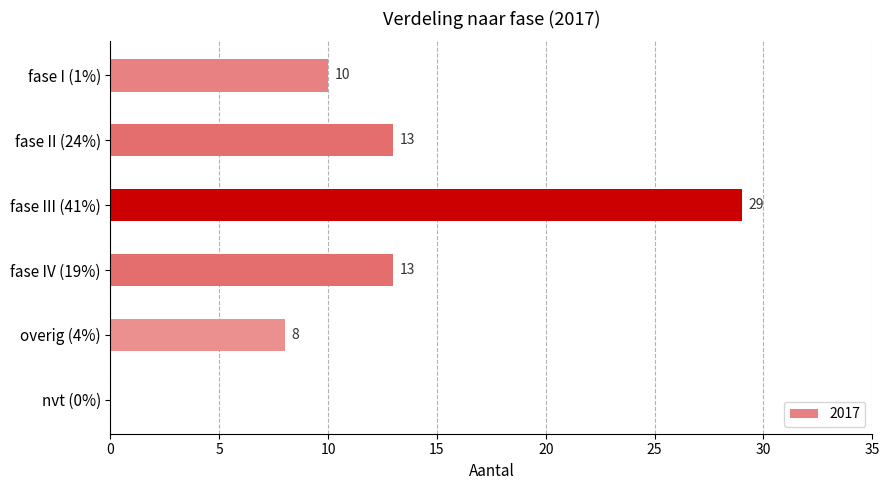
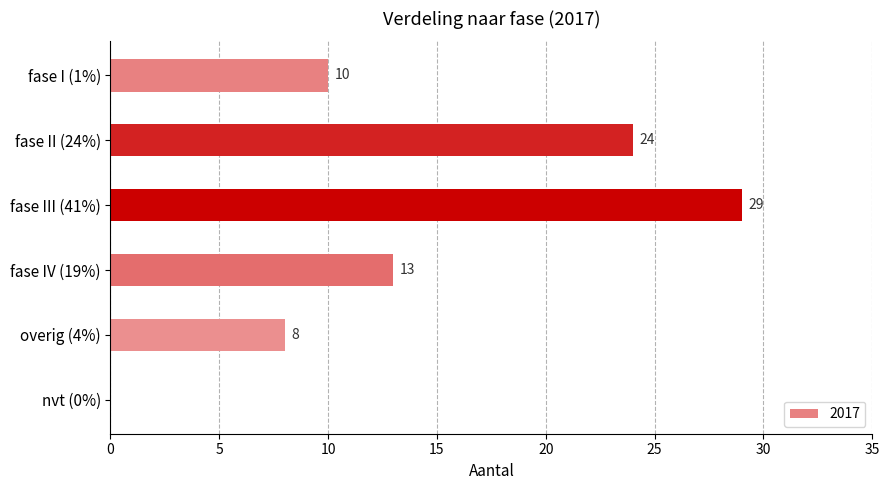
  {
    "fase I (1%)": 10,
-   "fase II (24%)": 13,
+   "fase II (24%)": 24,
    "fase III (41%)": 29,
    "fase IV (19%)": 13,
    "overig (4%)": 8
  }
